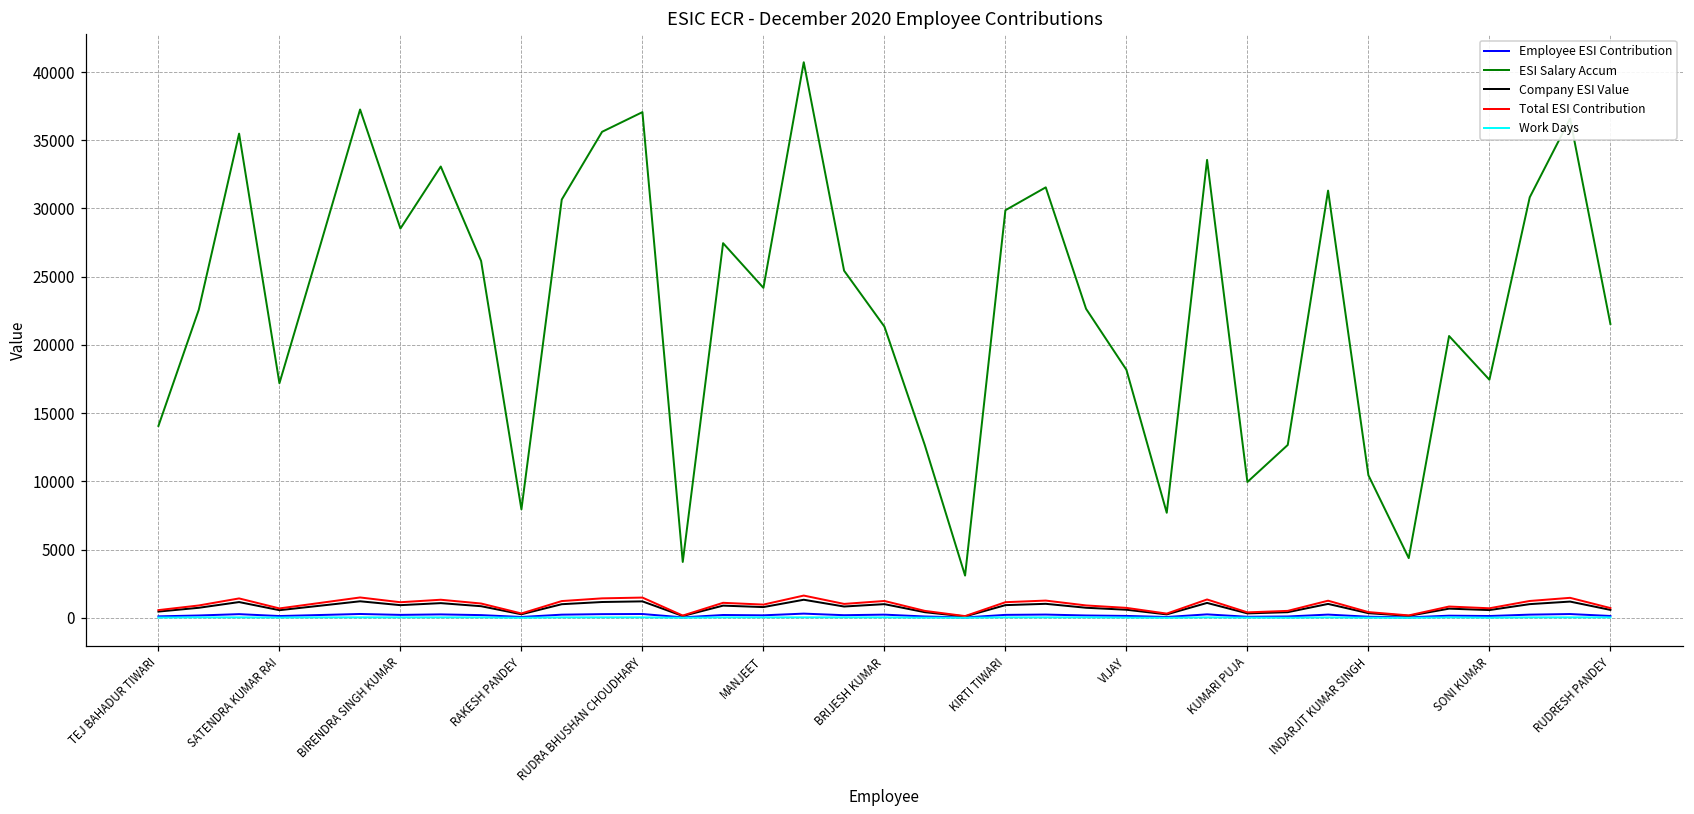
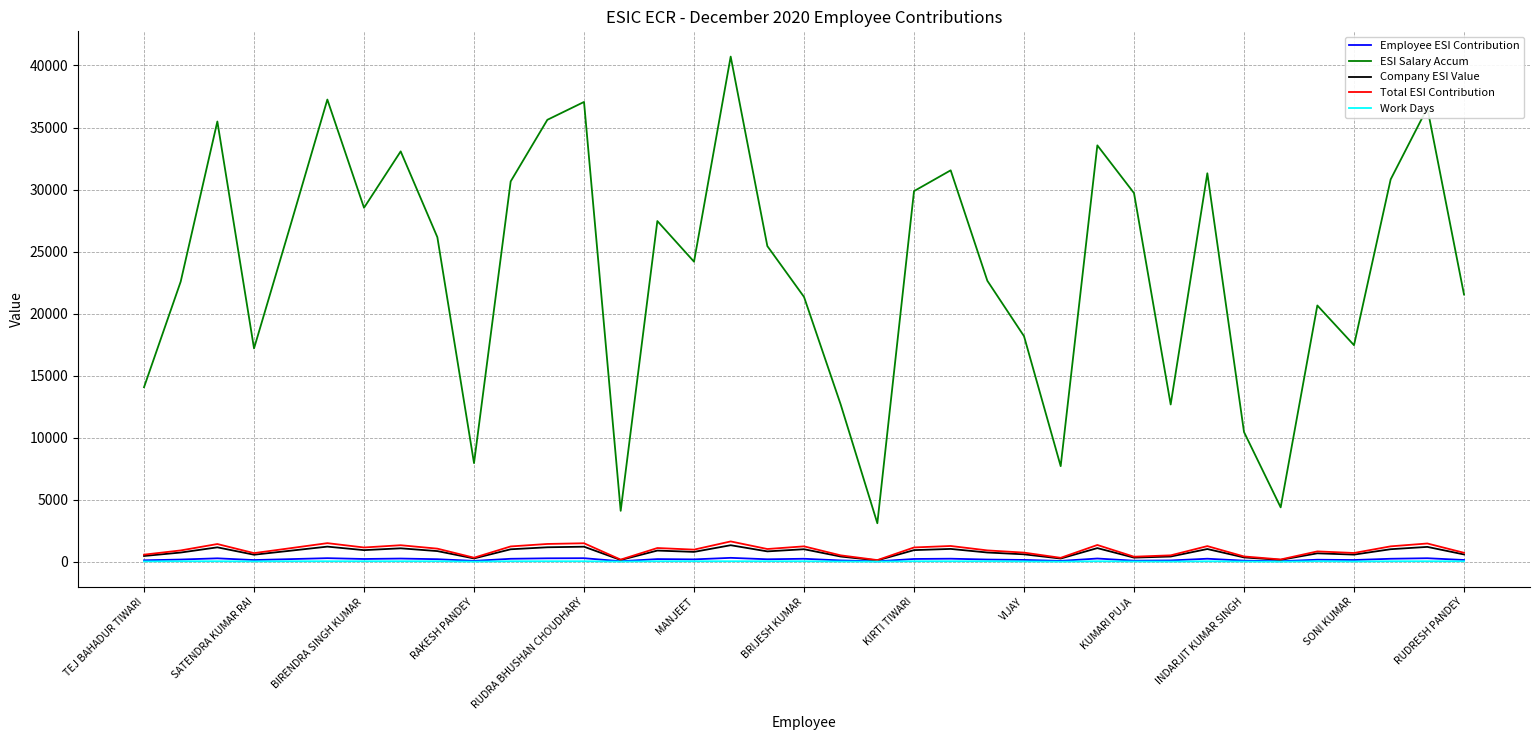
  {
    "Employee ESI Contribution": {
      "RUDRA BHUSHAN CHOUDHARY": 300
    },
    "ESI Salary Accum": {
      "TEJ BAHADUR TIWARI": 14100,
      "SATENDRA KUMAR RAI": 17200,
      "BIRENDRA SINGH KUMAR": 28500,
      "RAKESH PANDEY": 7900,
      "RUDRA BHUSHAN CHOUDHARY": 37100,
      "MANJEET": 24200,
      "BRIJESH KUMAR": 21300,
      "KIRTI TIWARI": 29900,
      "VIJAY": 18200,
-     "KUMARI PUJA": 10000,
+     "KUMARI PUJA": 29700,
      "INDARJIT KUMAR SINGH": 10400,
      "SONI KUMAR": 17500,
      "RUDRESH PANDEY": 21500
    },
    "Company ESI Value": {
      "BIRENDRA SINGH KUMAR": 900,
      "RUDRA BHUSHAN CHOUDHARY": 1200,
      "BRIJESH KUMAR": 1000,
      "KIRTI TIWARI": 900
    },
    "Total ESI Contribution": {
      "BIRENDRA SINGH KUMAR": 1100,
      "RUDRA BHUSHAN CHOUDHARY": 1500,
      "BRIJESH KUMAR": 1200,
      "KIRTI TIWARI": 1100
    },
    "Work Days": {
      "RUDRA BHUSHAN CHOUDHARY": 0
    }
  }
